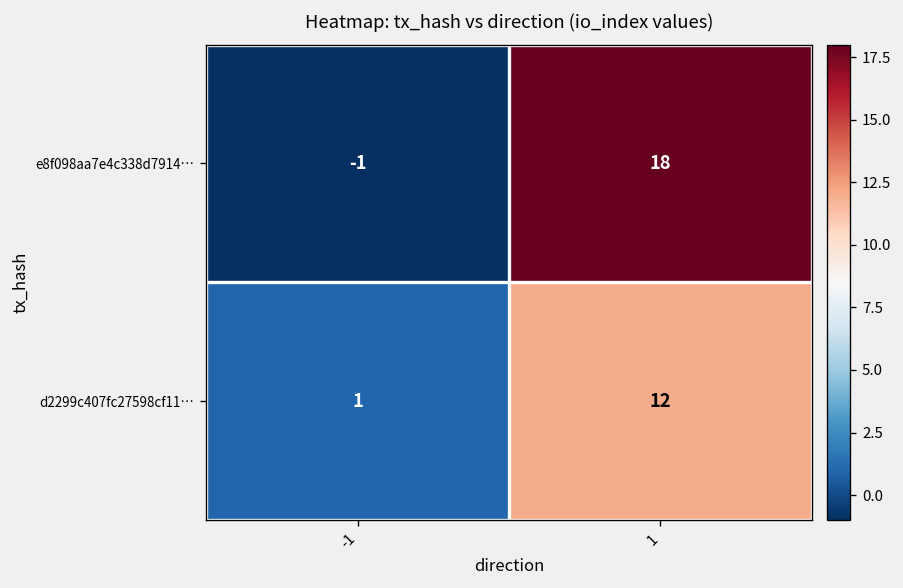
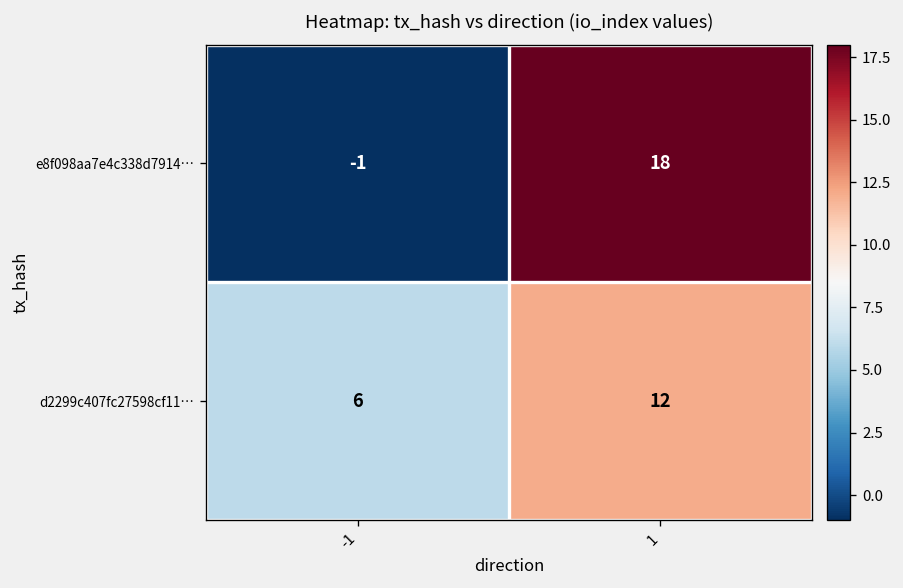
  {
    "e8f098aa7e4c338d7914…": {
      "-1": -1,
      "1": 18
    },
    "d2299c407fc27598cf11…": {
-     "-1": 1,
+     "-1": 6,
      "1": 12
    }
  }
